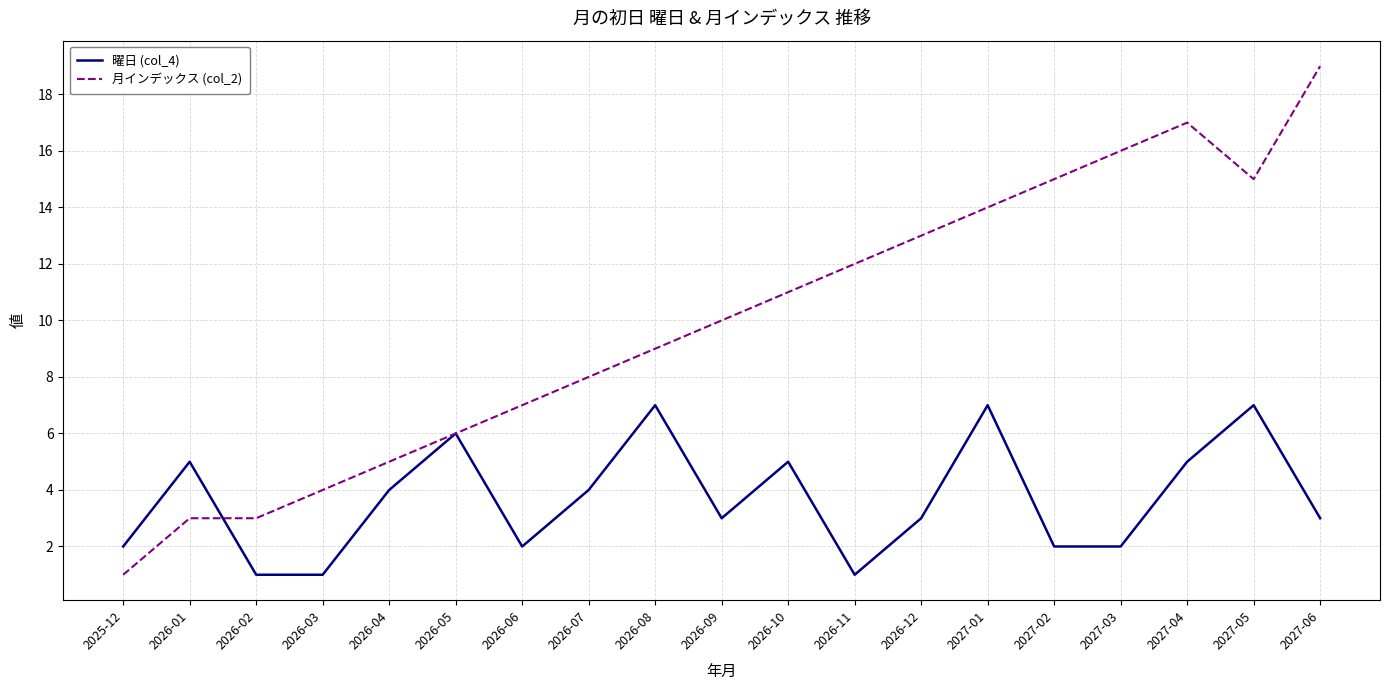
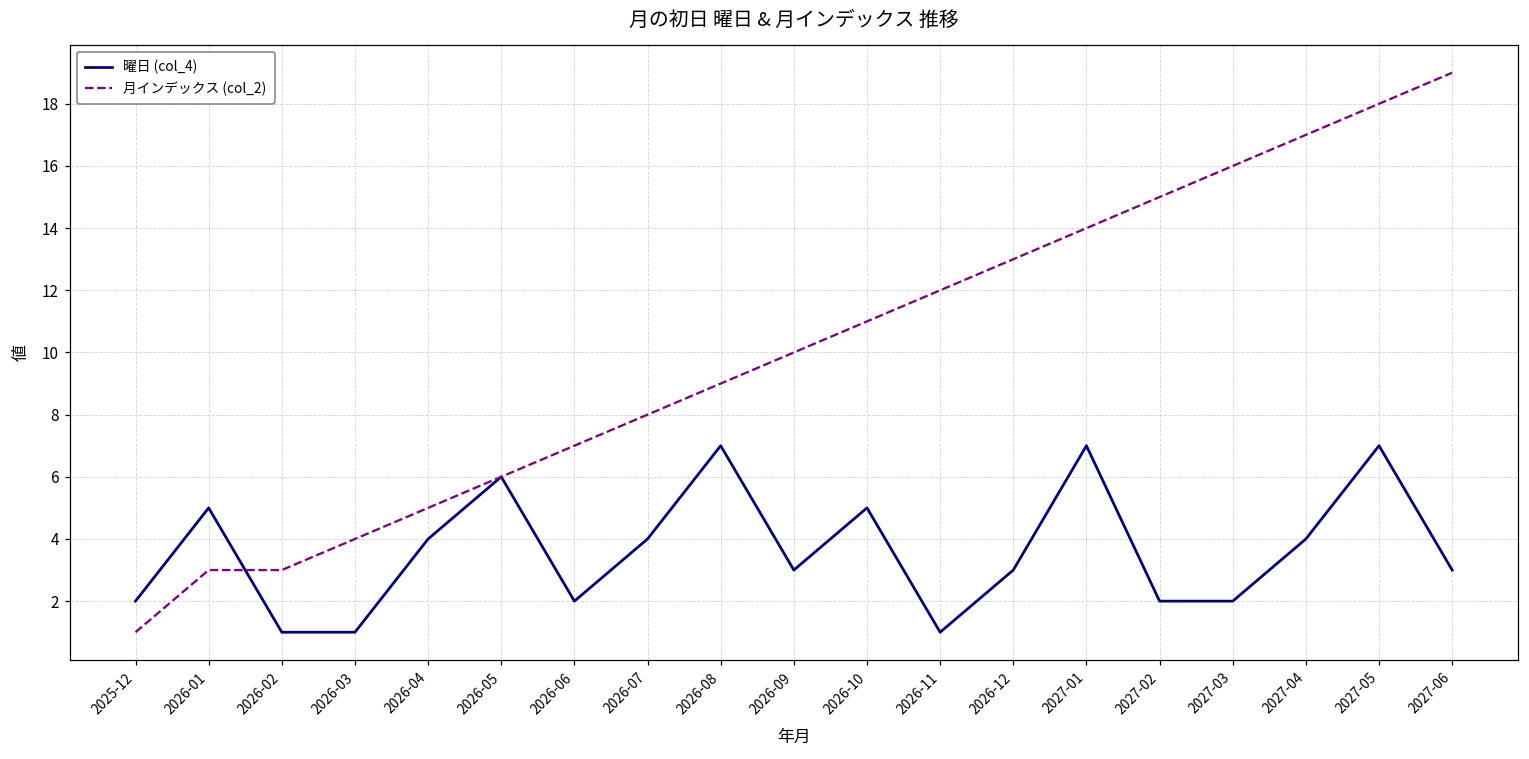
  {
    "曜日 (col_4)": {
      "2025-12": 2,
      "2026-01": 5,
      "2026-02": 1,
      "2026-03": 1,
      "2026-04": 4,
      "2026-06": 2,
      "2026-07": 4,
      "2026-08": 7,
      "2026-09": 3,
      "2026-10": 5,
      "2026-11": 1,
      "2026-12": 3,
      "2027-01": 7,
      "2027-02": 2,
      "2027-03": 2,
-     "2027-04": 5,
+     "2027-04": 4,
      "2027-05": 7,
      "2027-06": 3
    },
    "月インデックス (col_2)": {
      "2025-12": 1,
      "2026-01": 3,
      "2026-02": 3,
      "2026-03": 4,
      "2026-04": 5,
      "2026-06": 7,
      "2026-07": 8,
      "2026-08": 9,
      "2026-09": 10,
      "2026-10": 11,
      "2026-11": 12,
      "2026-12": 13,
      "2027-01": 14,
      "2027-02": 15,
      "2027-03": 16,
      "2027-04": 17,
-     "2027-05": 15,
+     "2027-05": 18,
      "2027-06": 19
    }
  }
